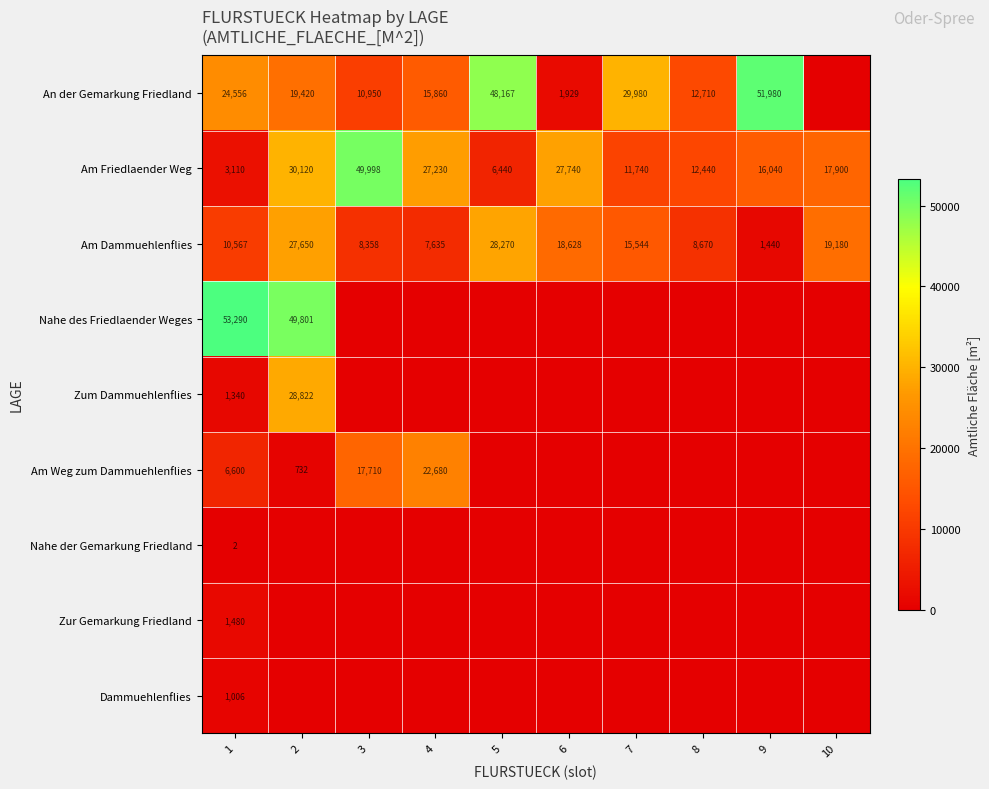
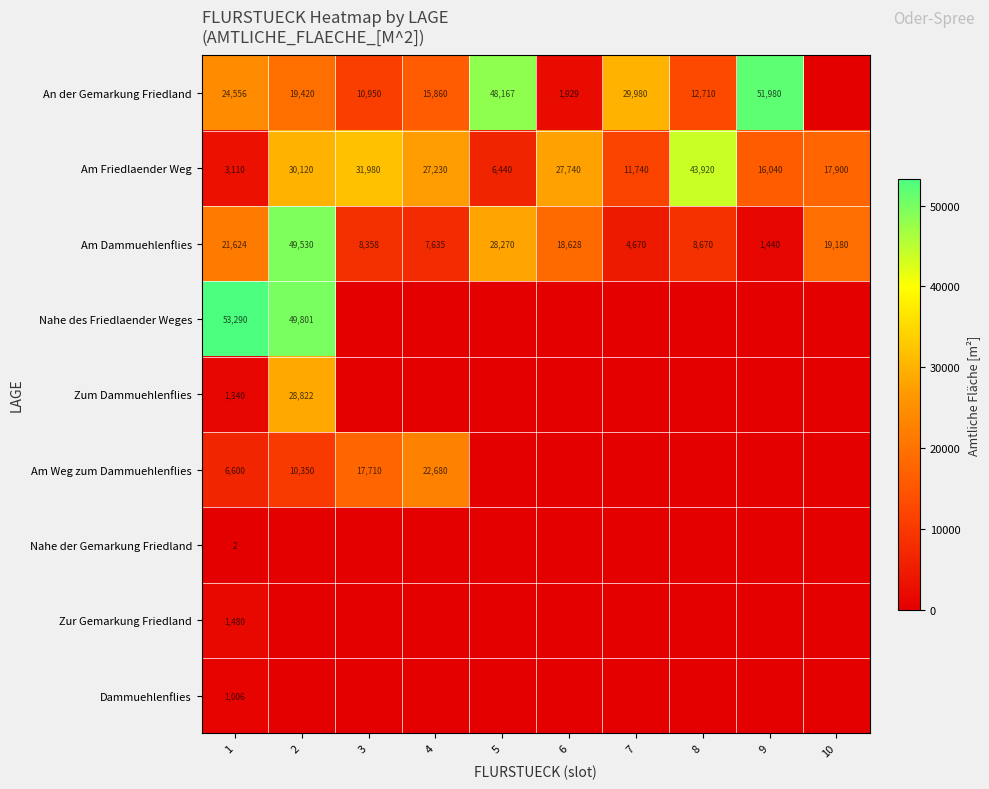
  {
    "An der Gemarkung Friedland": {
      "1": "24,556",
      "2": "19,420",
      "3": "10,950",
      "4": "15,860",
      "5": "48,167",
      "6": "1,929",
      "7": "29,980",
      "8": "12,710",
      "9": "51,980"
    },
    "Am Friedlaender Weg": {
      "1": "3,110",
      "2": "30,120",
-     "3": "49,998",
+     "3": "31,980",
      "4": "27,230",
      "5": "6,440",
      "6": "27,740",
      "7": "11,740",
-     "8": "12,440",
+     "8": "43,920",
      "9": "16,040",
      "10": "17,900"
    },
    "Am Dammuehlenflies": {
-     "1": "10,567",
-     "2": "27,650",
+     "1": "21,624",
+     "2": "49,530",
      "3": "8,358",
      "4": "7,635",
      "5": "28,270",
      "6": "18,628",
-     "7": "15,544",
+     "7": "4,670",
      "8": "8,670",
      "9": "1,440",
      "10": "19,180"
    },
    "Nahe des Friedlaender Weges": {
      "1": "53,290",
      "2": "49,801"
    },
    "Zum Dammuehlenflies": {
      "1": "1,340",
      "2": "28,822"
    },
    "Am Weg zum Dammuehlenflies": {
      "1": "6,600",
-     "2": "732",
+     "2": "10,350",
      "3": "17,710",
      "4": "22,680"
    },
    "Nahe der Gemarkung Friedland": {
      "1": "2"
    },
    "Zur Gemarkung Friedland": {
      "1": "1,480"
    },
    "Dammuehlenflies": {
      "1": "1,006"
    }
  }
